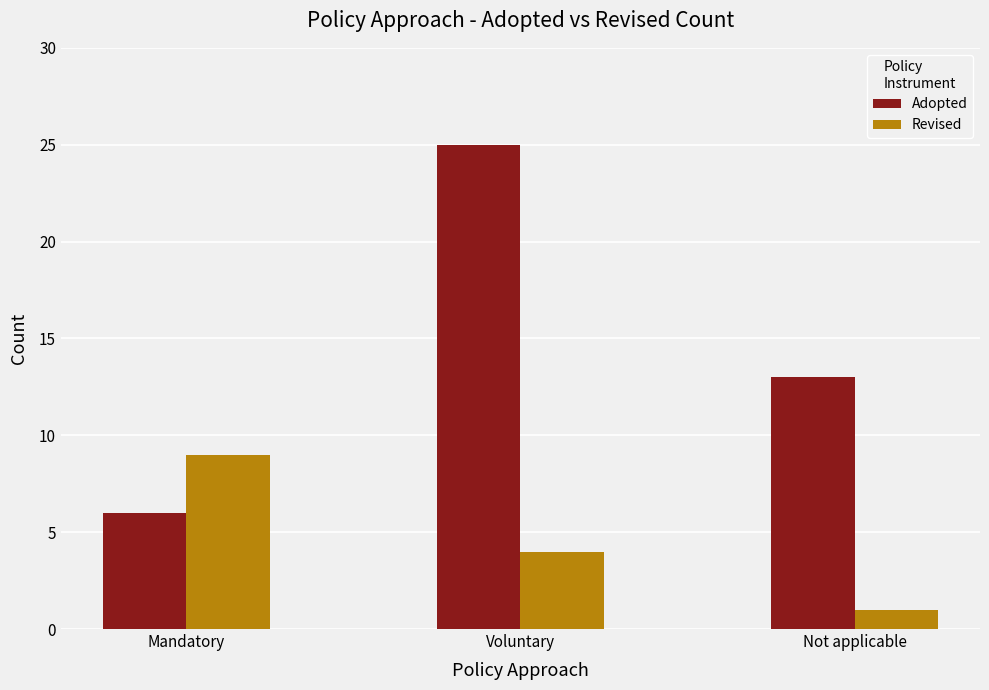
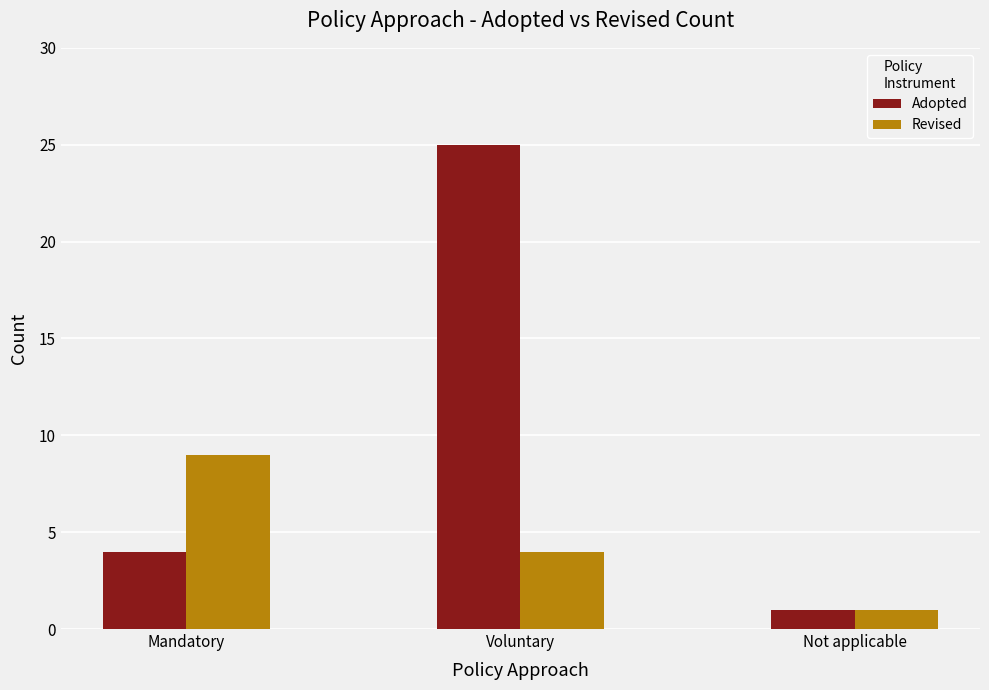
  {
    "Adopted": {
-     "Mandatory": 6,
+     "Mandatory": 4,
      "Voluntary": 25,
-     "Not applicable": 13
+     "Not applicable": 1
    },
    "Revised": {
      "Mandatory": 9,
      "Voluntary": 4,
      "Not applicable": 1
    }
  }
